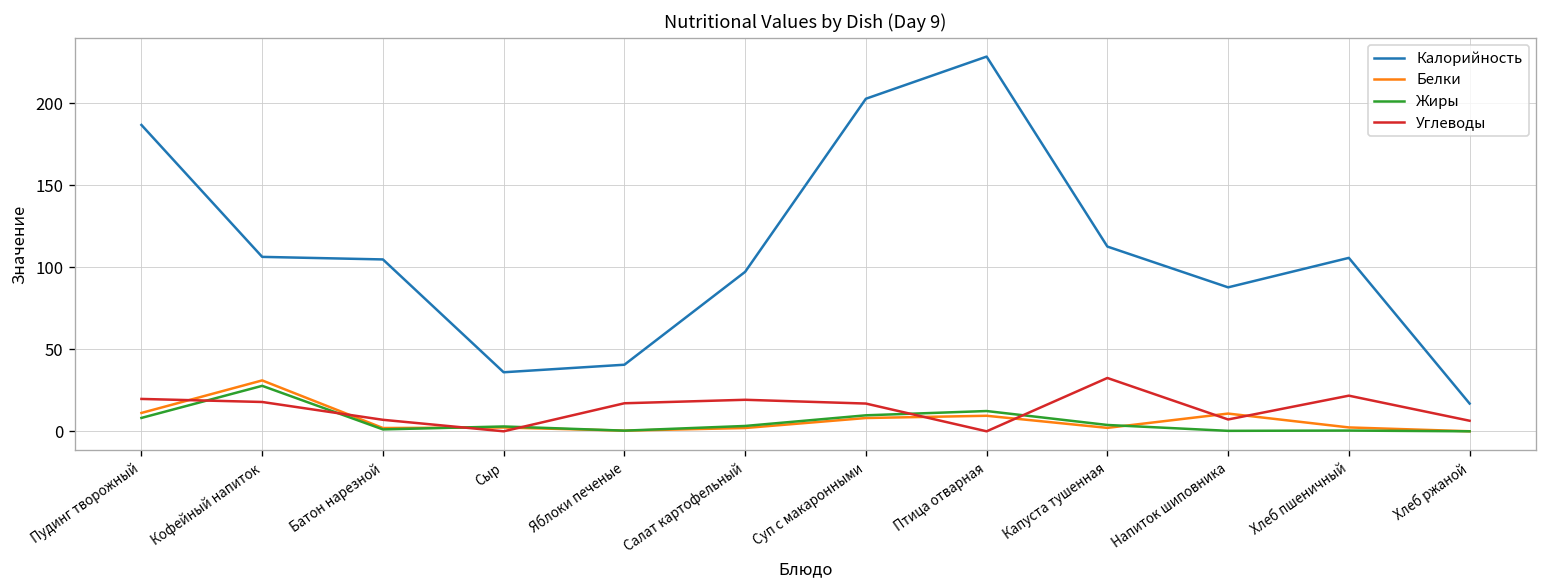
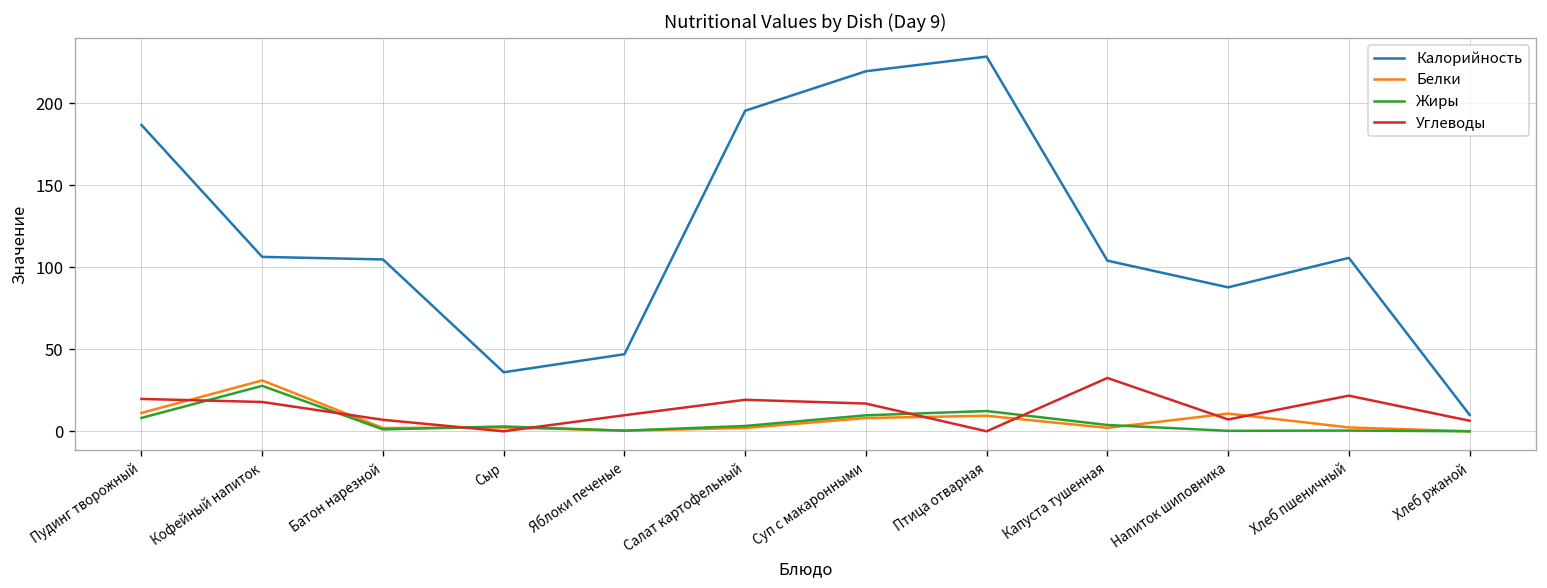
  {
    "Калорийность": {
      "Пудинг творожный": 187,
      "Кофейный напиток": 106,
      "Батон нарезной": 105,
      "Сыр": 36,
-     "Яблоки печеные": 41,
-     "Салат картофельный": 97,
-     "Суп с макаронными": 203,
+     "Яблоки печеные": 47,
+     "Салат картофельный": 195,
+     "Суп с макаронными": 220,
      "Птица отварная": 228,
-     "Капуста тушенная": 113,
+     "Капуста тушенная": 104,
      "Напиток шиповника": 88,
      "Хлеб пшеничный": 106,
-     "Хлеб ржаной": 17
+     "Хлеб ржаной": 10
    },
    "Белки": {
      "Пудинг творожный": 11,
      "Кофейный напиток": 31,
      "Птица отварная": 9,
      "Напиток шиповника": 11,
      "Хлеб пшеничный": 2
    },
    "Жиры": {
      "Пудинг творожный": 8,
      "Кофейный напиток": 28,
      "Птица отварная": 12,
      "Напиток шиповника": 0,
      "Хлеб пшеничный": 0
    },
    "Углеводы": {
      "Пудинг творожный": 20,
      "Кофейный напиток": 18,
      "Батон нарезной": 7,
      "Сыр": 0,
-     "Яблоки печеные": 17,
+     "Яблоки печеные": 10,
      "Салат картофельный": 19,
      "Суп с макаронными": 17,
      "Птица отварная": 0,
      "Капуста тушенная": 33,
      "Напиток шиповника": 7,
      "Хлеб пшеничный": 22,
      "Хлеб ржаной": 6
    }
  }
